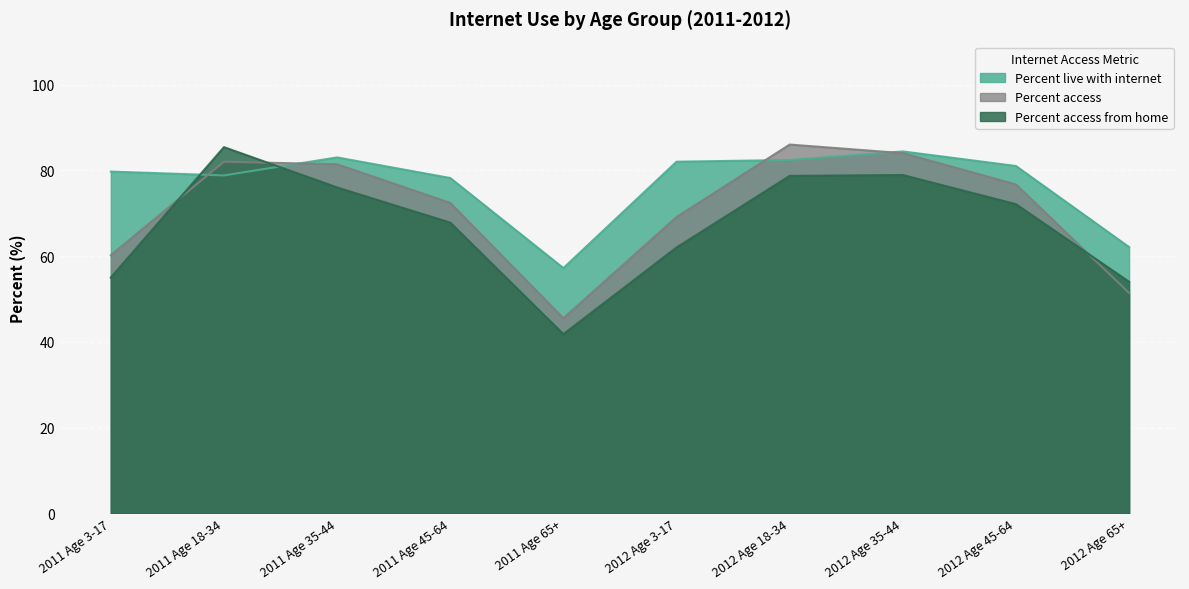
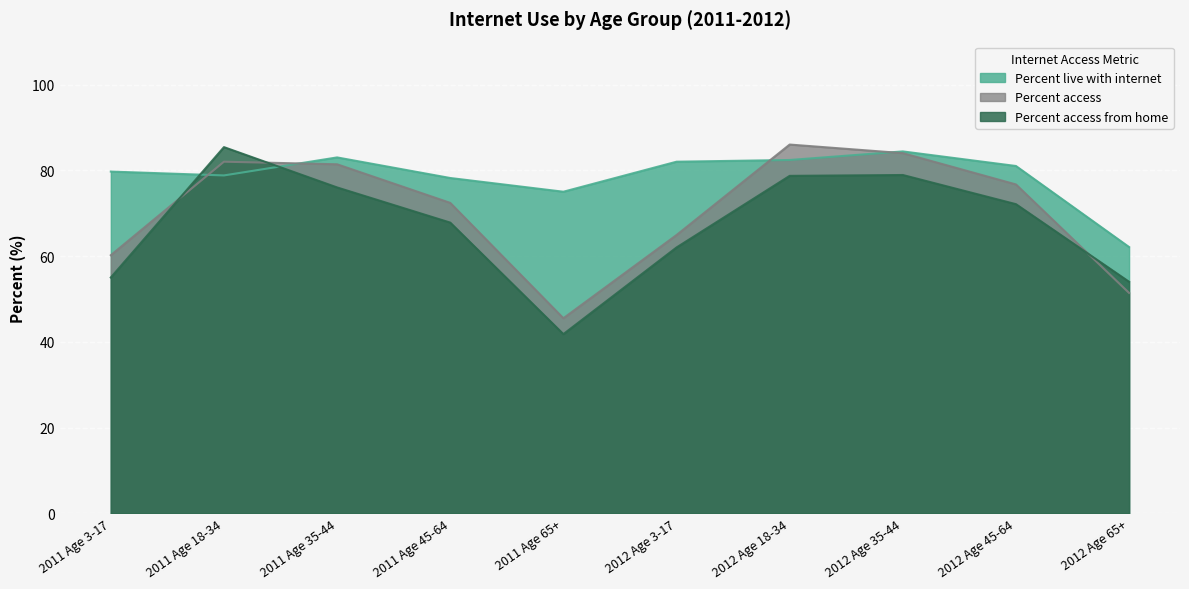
  {
    "Percent live with internet": {
      "2011 Age 3-17": 80,
      "2011 Age 18-34": 79,
      "2011 Age 35-44": 83,
      "2011 Age 45-64": 78,
-     "2011 Age 65+": 57,
+     "2011 Age 65+": 75,
      "2012 Age 3-17": 82,
      "2012 Age 18-34": 82,
      "2012 Age 45-64": 81,
      "2012 Age 65+": 62
    },
    "Percent access": {
      "2011 Age 3-17": 60,
      "2011 Age 18-34": 82,
      "2011 Age 35-44": 81,
      "2011 Age 45-64": 72,
      "2011 Age 65+": 46,
-     "2012 Age 3-17": 69,
+     "2012 Age 3-17": 65,
      "2012 Age 18-34": 86,
      "2012 Age 45-64": 77,
      "2012 Age 65+": 51
    },
    "Percent access from home": {
      "2011 Age 3-17": 55,
      "2011 Age 18-34": 85,
      "2011 Age 35-44": 76,
      "2011 Age 45-64": 68,
      "2011 Age 65+": 42,
      "2012 Age 3-17": 62,
      "2012 Age 18-34": 79,
      "2012 Age 35-44": 79,
      "2012 Age 45-64": 72,
      "2012 Age 65+": 54
    }
  }
